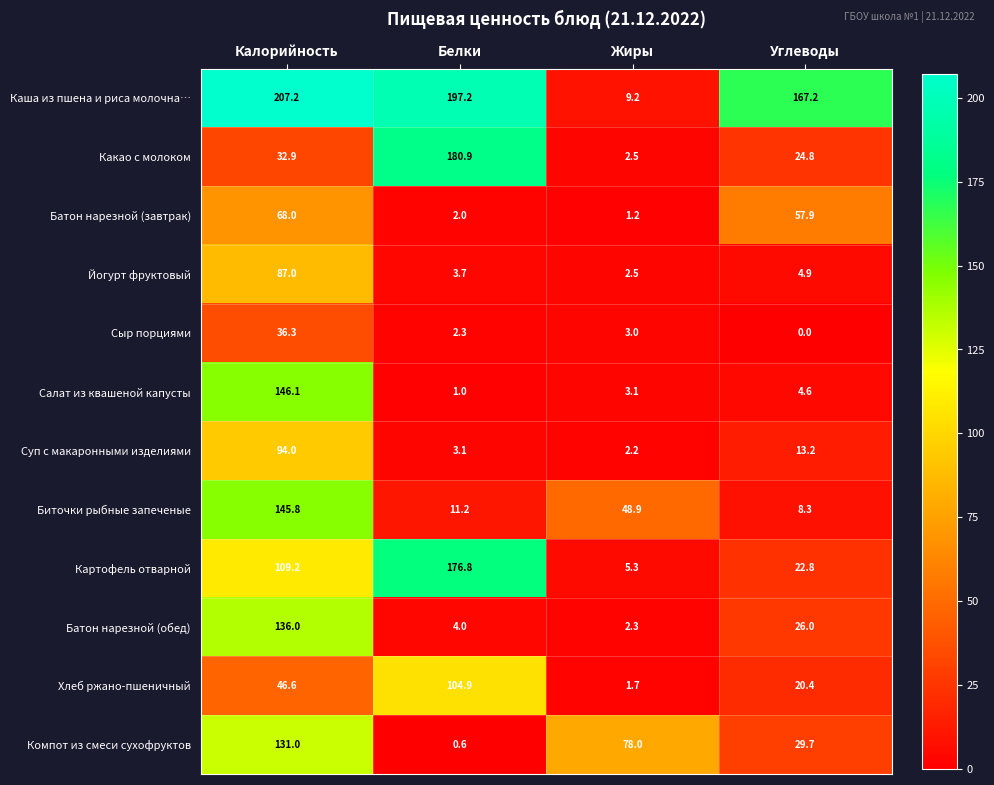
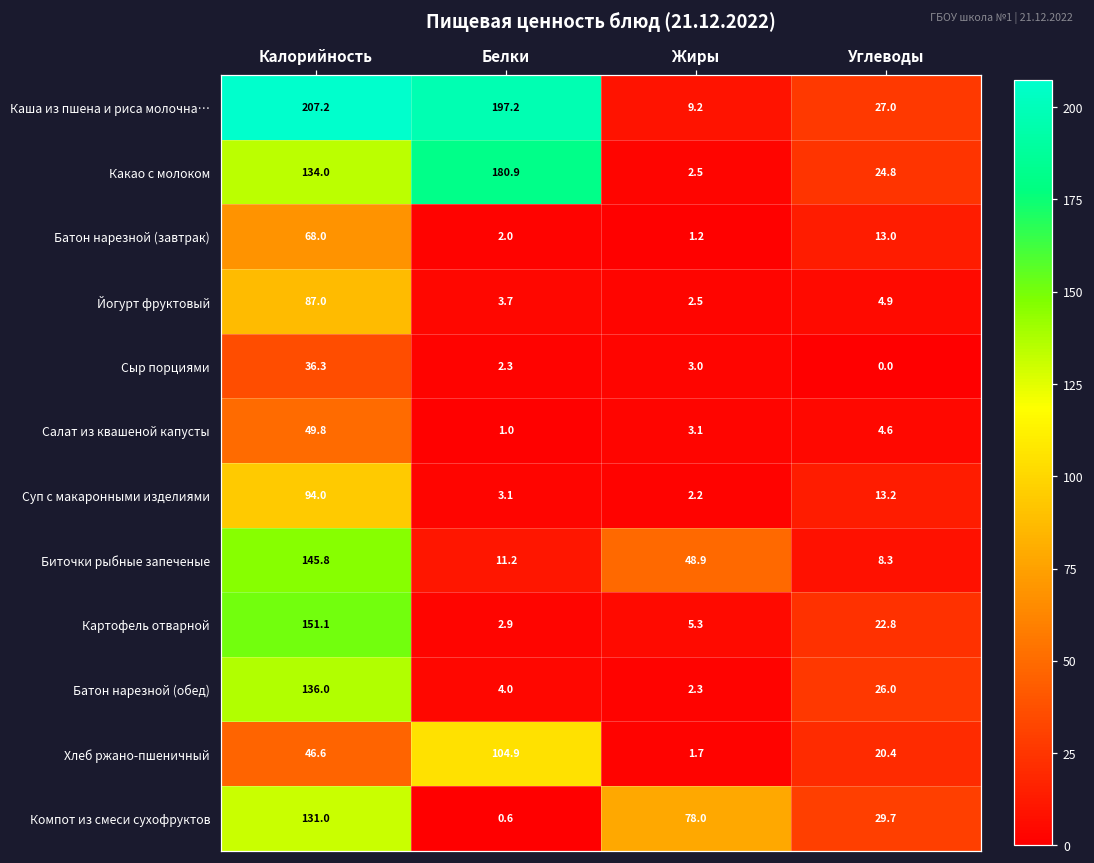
  {
    "Каша из пшена и риса молочна…": {
      "Калорийность": 207.2,
      "Белки": 197.2,
      "Жиры": 9.2,
-     "Углеводы": 167.2
+     "Углеводы": 27.0
    },
    "Какао с молоком": {
-     "Калорийность": 32.9,
+     "Калорийность": 134.0,
      "Белки": 180.9,
      "Жиры": 2.5,
      "Углеводы": 24.8
    },
    "Батон нарезной (завтрак)": {
      "Калорийность": 68.0,
      "Белки": 2.0,
      "Жиры": 1.2,
-     "Углеводы": 57.9
+     "Углеводы": 13.0
    },
    "Йогурт фруктовый": {
      "Калорийность": 87.0,
      "Белки": 3.7,
      "Жиры": 2.5,
      "Углеводы": 4.9
    },
    "Сыр порциями": {
      "Калорийность": 36.3,
      "Белки": 2.3,
      "Жиры": 3.0,
      "Углеводы": 0.0
    },
    "Салат из квашеной капусты": {
-     "Калорийность": 146.1,
+     "Калорийность": 49.8,
      "Белки": 1.0,
      "Жиры": 3.1,
      "Углеводы": 4.6
    },
    "Суп с макаронными изделиями": {
      "Калорийность": 94.0,
      "Белки": 3.1,
      "Жиры": 2.2,
      "Углеводы": 13.2
    },
    "Биточки рыбные запеченые": {
      "Калорийность": 145.8,
      "Белки": 11.2,
      "Жиры": 48.9,
      "Углеводы": 8.3
    },
    "Картофель отварной": {
-     "Калорийность": 109.2,
-     "Белки": 176.8,
+     "Калорийность": 151.1,
+     "Белки": 2.9,
      "Жиры": 5.3,
      "Углеводы": 22.8
    },
    "Батон нарезной (обед)": {
      "Калорийность": 136.0,
      "Белки": 4.0,
      "Жиры": 2.3,
      "Углеводы": 26.0
    },
    "Хлеб ржано-пшеничный": {
      "Калорийность": 46.6,
      "Белки": 104.9,
      "Жиры": 1.7,
      "Углеводы": 20.4
    },
    "Компот из смеси сухофруктов": {
      "Калорийность": 131.0,
      "Белки": 0.6,
      "Жиры": 78.0,
      "Углеводы": 29.7
    }
  }
